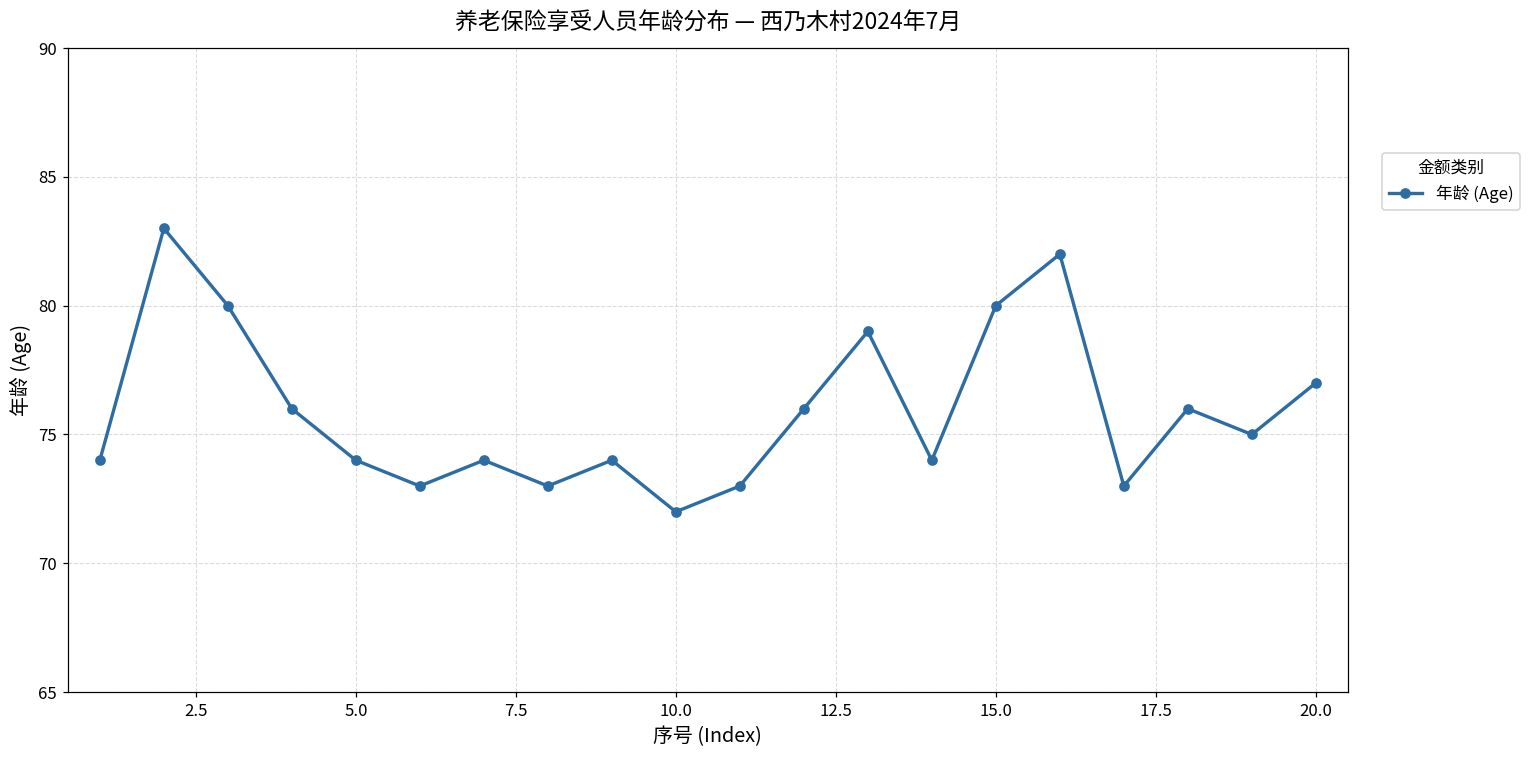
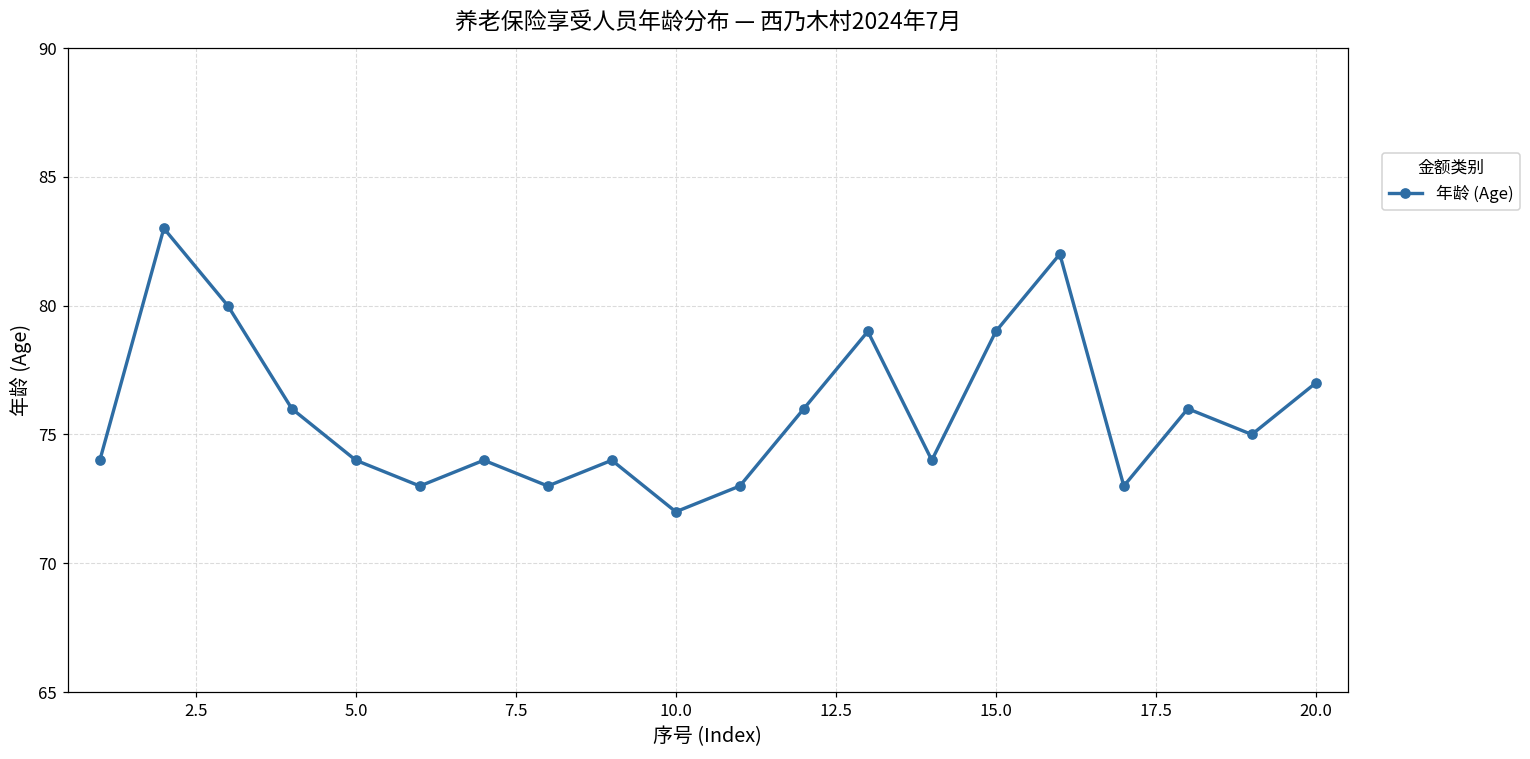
  {
    "5.0": 74,
    "10.0": 72,
-   "15.0": 80,
+   "15.0": 79,
    "20.0": 77
  }
